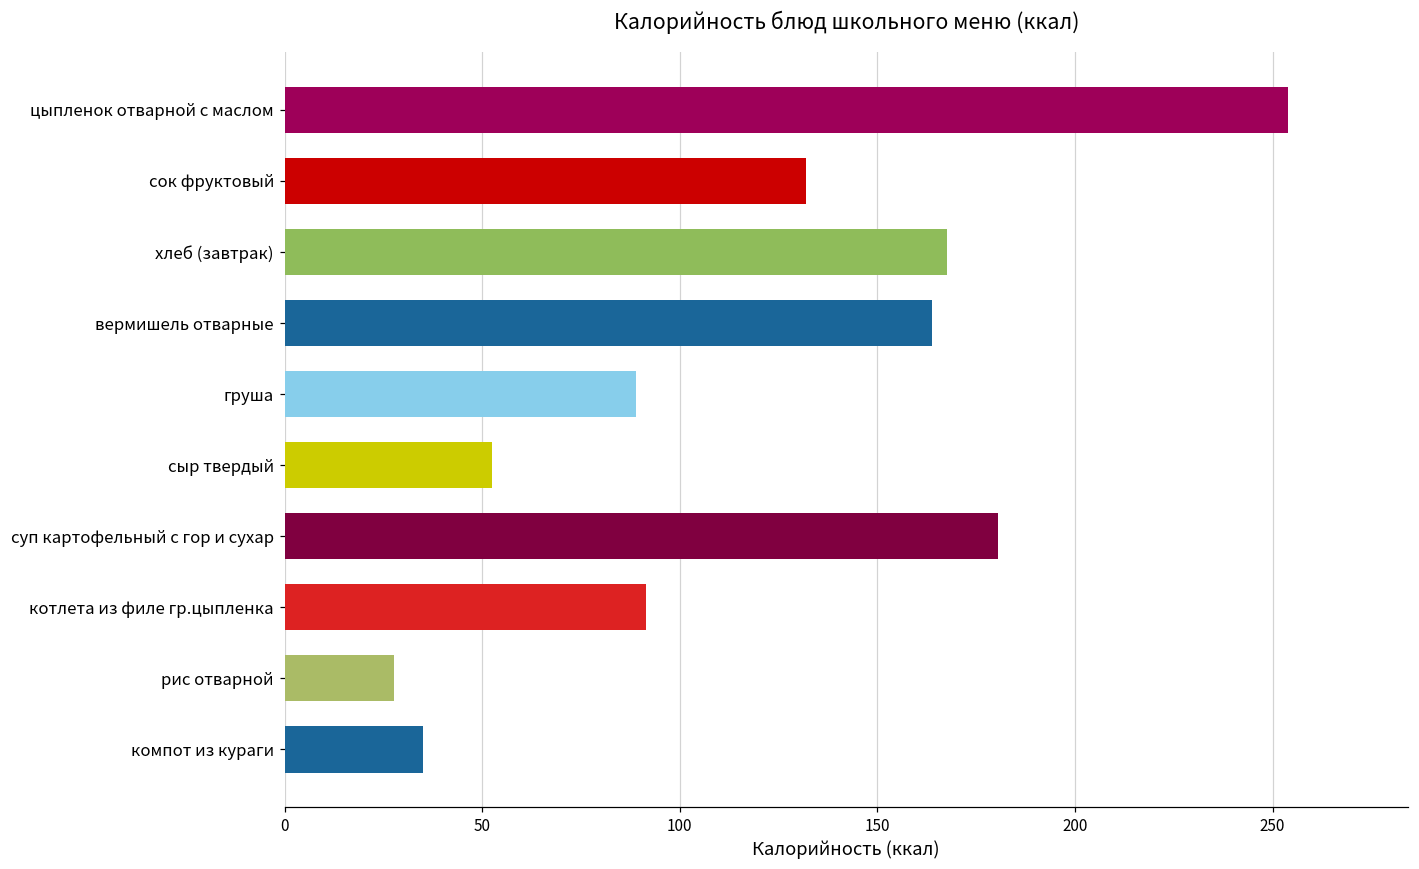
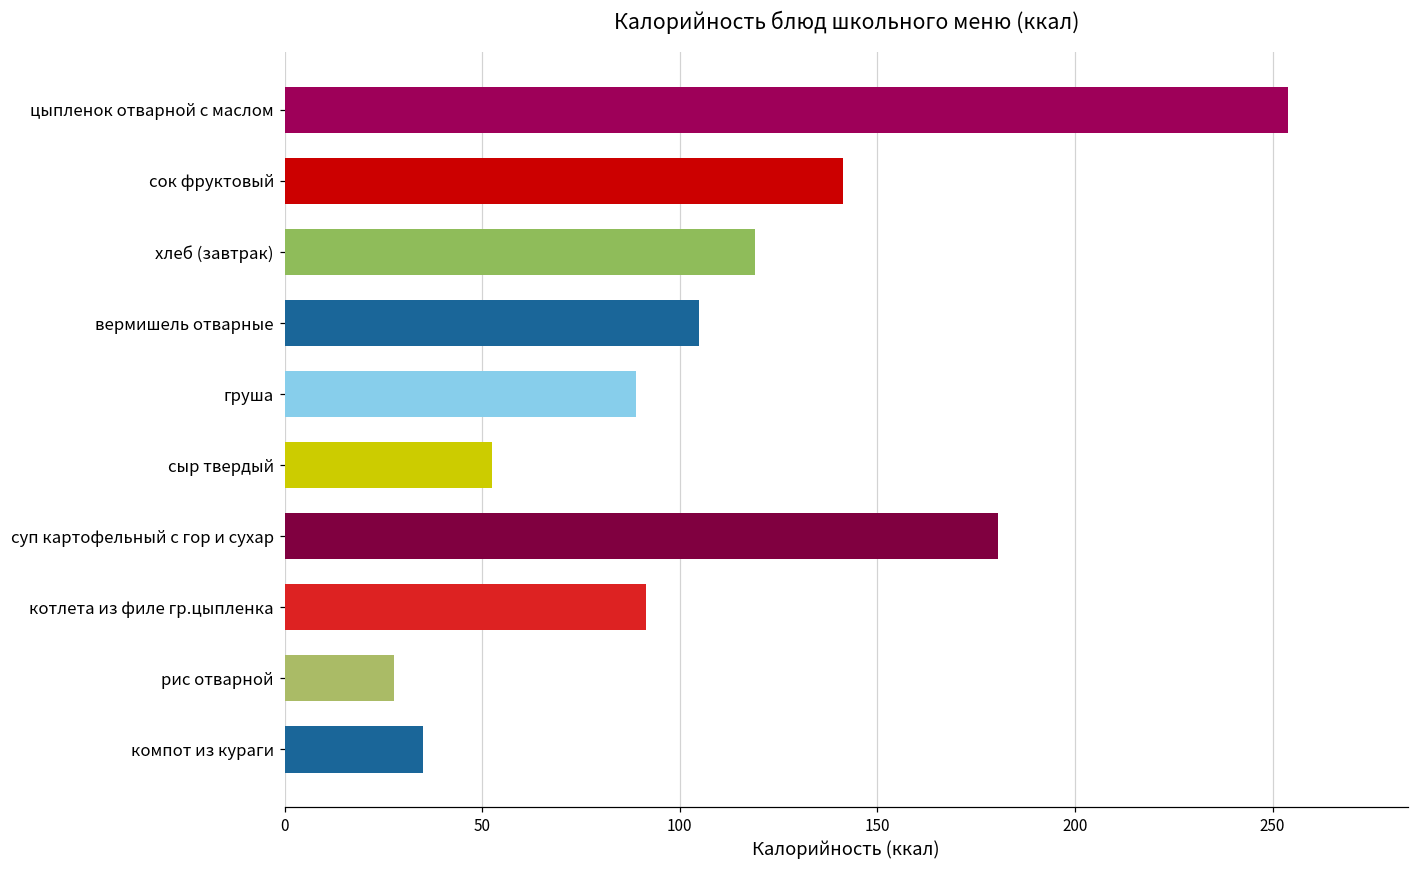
  {
    "цыпленок отварной с маслом": 254,
-   "сок фруктовый": 132,
-   "хлеб (завтрак)": 168,
-   "вермишель отварные": 164,
+   "сок фруктовый": 141,
+   "хлеб (завтрак)": 119,
+   "вермишель отварные": 105,
    "груша": 89,
    "сыр твердый": 53,
    "суп картофельный с гор и сухар": 181,
    "котлета из филе гр.цыпленка": 92,
    "рис отварной": 28,
    "компот из кураги": 35
  }
